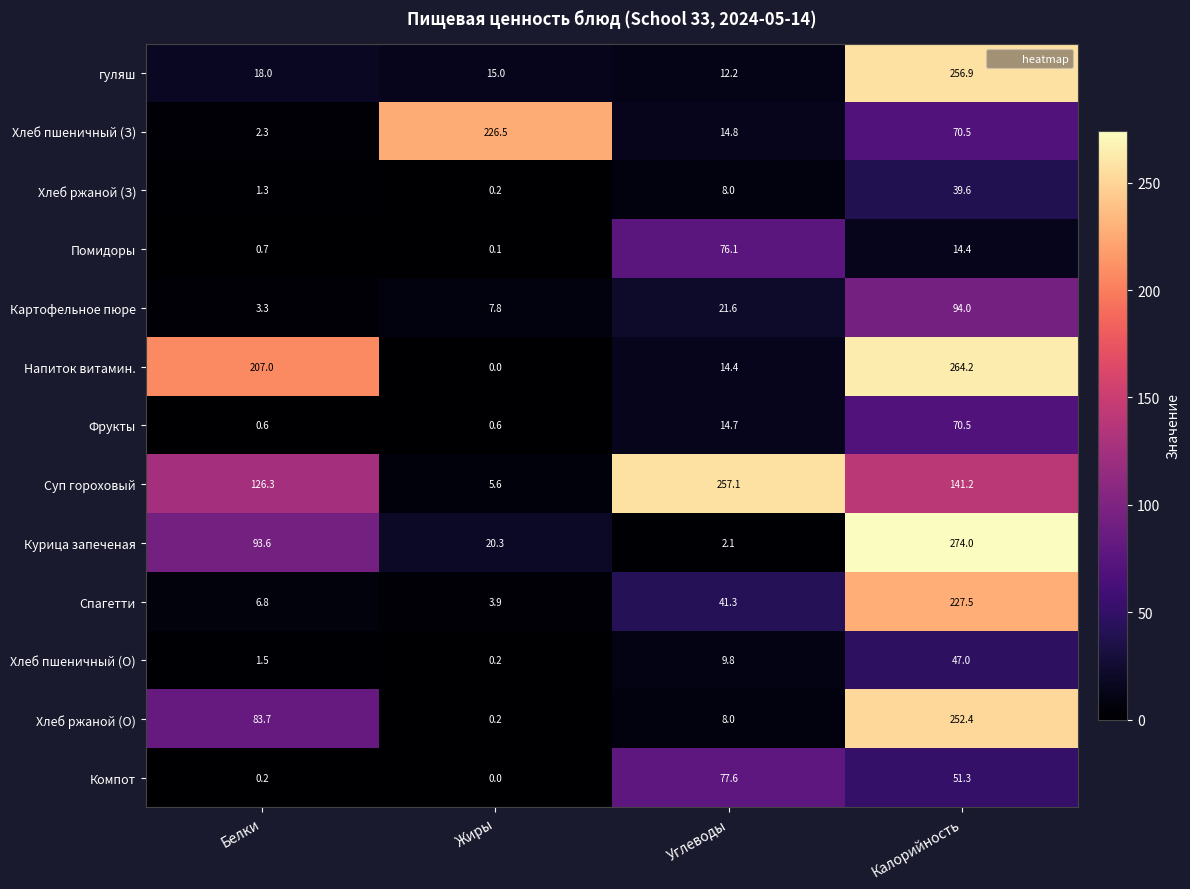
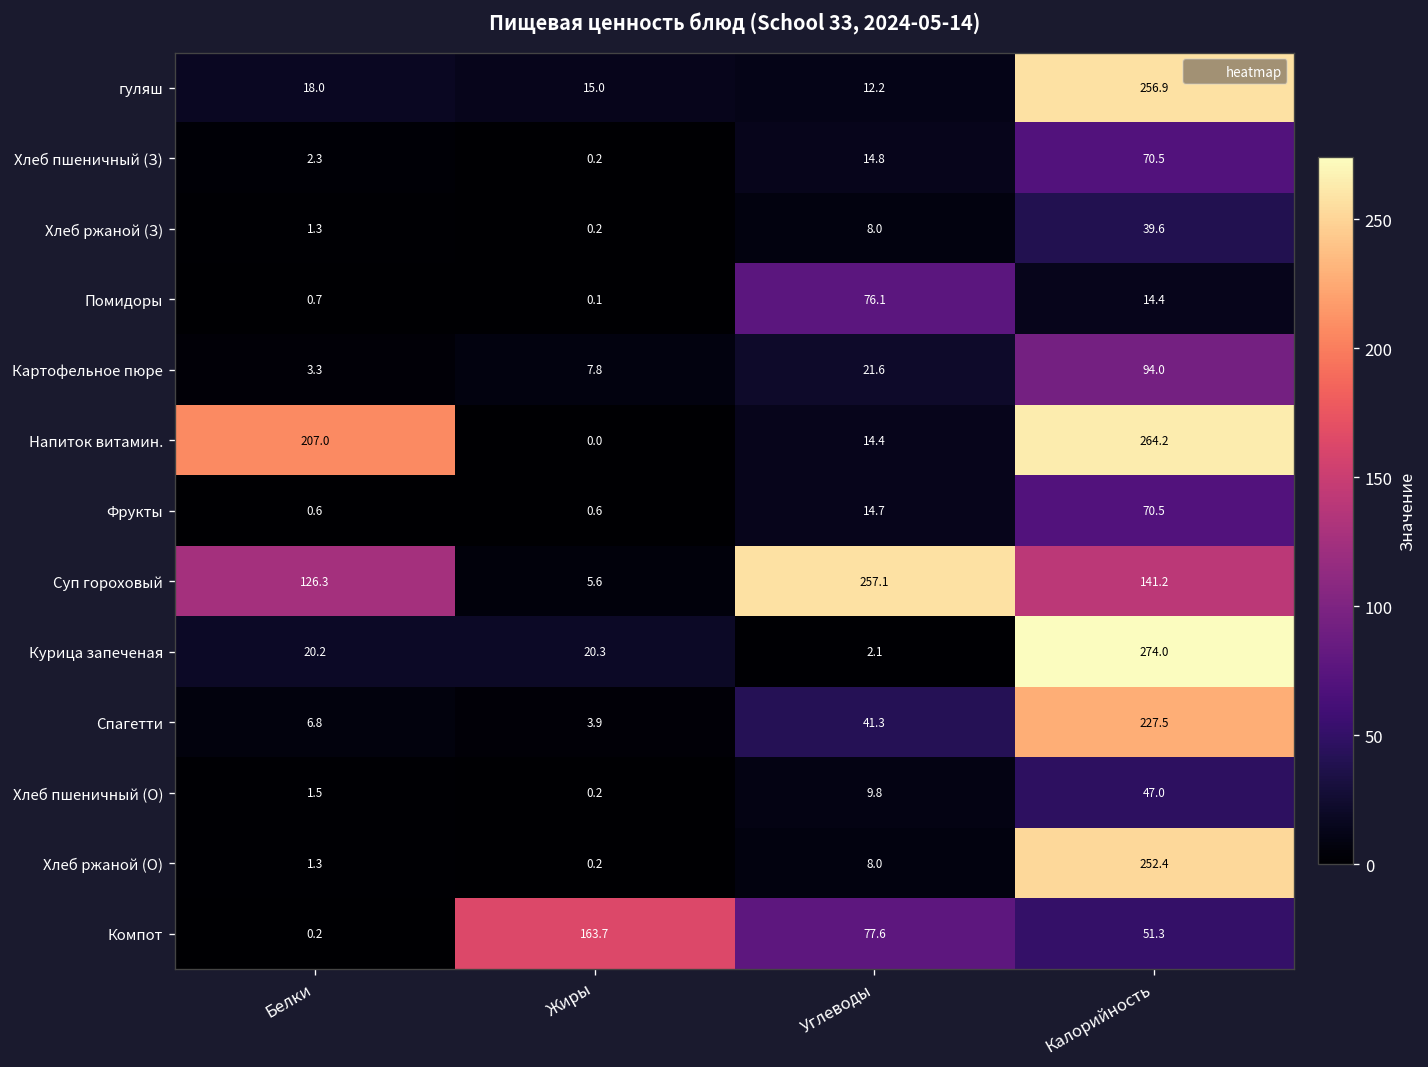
  {
    "гуляш": {
      "Белки": 18.0,
      "Жиры": 15.0,
      "Углеводы": 12.2,
      "Калорийность": 256.9
    },
    "Хлеб пшеничный (З)": {
      "Белки": 2.3,
-     "Жиры": 226.5,
+     "Жиры": 0.2,
      "Углеводы": 14.8,
      "Калорийность": 70.5
    },
    "Хлеб ржаной (З)": {
      "Белки": 1.3,
      "Жиры": 0.2,
      "Углеводы": 8.0,
      "Калорийность": 39.6
    },
    "Помидоры": {
      "Белки": 0.7,
      "Жиры": 0.1,
      "Углеводы": 76.1,
      "Калорийность": 14.4
    },
    "Картофельное пюре": {
      "Белки": 3.3,
      "Жиры": 7.8,
      "Углеводы": 21.6,
      "Калорийность": 94.0
    },
    "Напиток витамин.": {
      "Белки": 207.0,
      "Жиры": 0.0,
      "Углеводы": 14.4,
      "Калорийность": 264.2
    },
    "Фрукты": {
      "Белки": 0.6,
      "Жиры": 0.6,
      "Углеводы": 14.7,
      "Калорийность": 70.5
    },
    "Суп гороховый": {
      "Белки": 126.3,
      "Жиры": 5.6,
      "Углеводы": 257.1,
      "Калорийность": 141.2
    },
    "Курица запеченая": {
-     "Белки": 93.6,
+     "Белки": 20.2,
      "Жиры": 20.3,
      "Углеводы": 2.1,
      "Калорийность": 274.0
    },
    "Спагетти": {
      "Белки": 6.8,
      "Жиры": 3.9,
      "Углеводы": 41.3,
      "Калорийность": 227.5
    },
    "Хлеб пшеничный (О)": {
      "Белки": 1.5,
      "Жиры": 0.2,
      "Углеводы": 9.8,
      "Калорийность": 47.0
    },
    "Хлеб ржаной (О)": {
-     "Белки": 83.7,
+     "Белки": 1.3,
      "Жиры": 0.2,
      "Углеводы": 8.0,
      "Калорийность": 252.4
    },
    "Компот": {
      "Белки": 0.2,
-     "Жиры": 0.0,
+     "Жиры": 163.7,
      "Углеводы": 77.6,
      "Калорийность": 51.3
    }
  }
